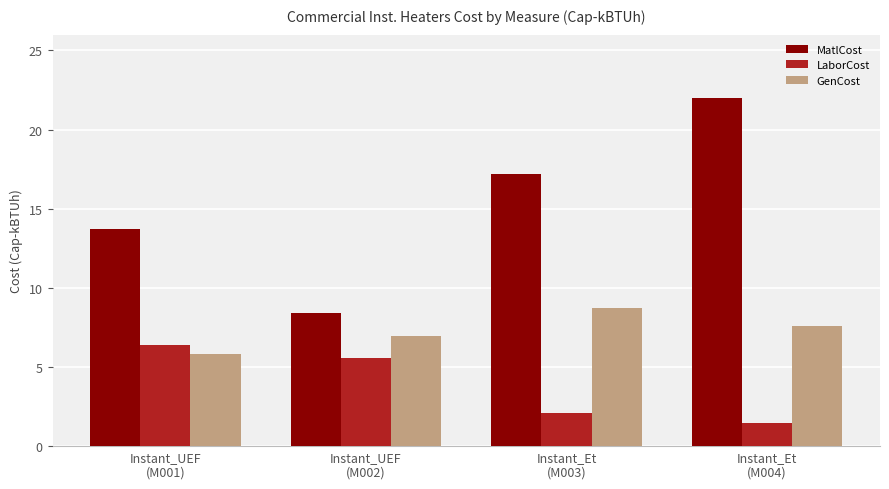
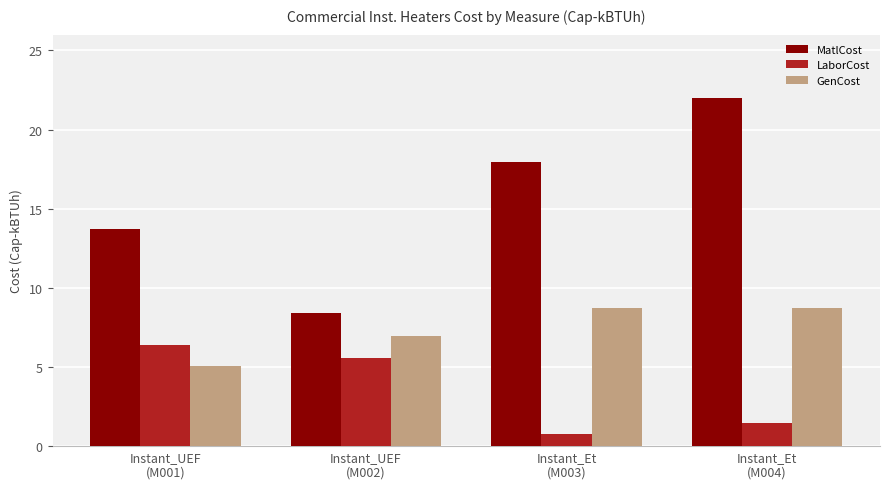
  {
    "MatlCost": {
      "Instant_UEF (M001)": 13.7,
      "Instant_UEF (M002)": 8.4,
-     "Instant_Et (M003)": 17.2,
+     "Instant_Et (M003)": 17.9,
      "Instant_Et (M004)": 22.0
    },
    "LaborCost": {
      "Instant_UEF (M001)": 6.4,
      "Instant_UEF (M002)": 5.6,
-     "Instant_Et (M003)": 2.1,
+     "Instant_Et (M003)": 0.8,
      "Instant_Et (M004)": 1.5
    },
    "GenCost": {
-     "Instant_UEF (M001)": 5.9,
+     "Instant_UEF (M001)": 5.1,
      "Instant_UEF (M002)": 6.9,
      "Instant_Et (M003)": 8.7,
-     "Instant_Et (M004)": 7.6
+     "Instant_Et (M004)": 8.7
    }
  }
